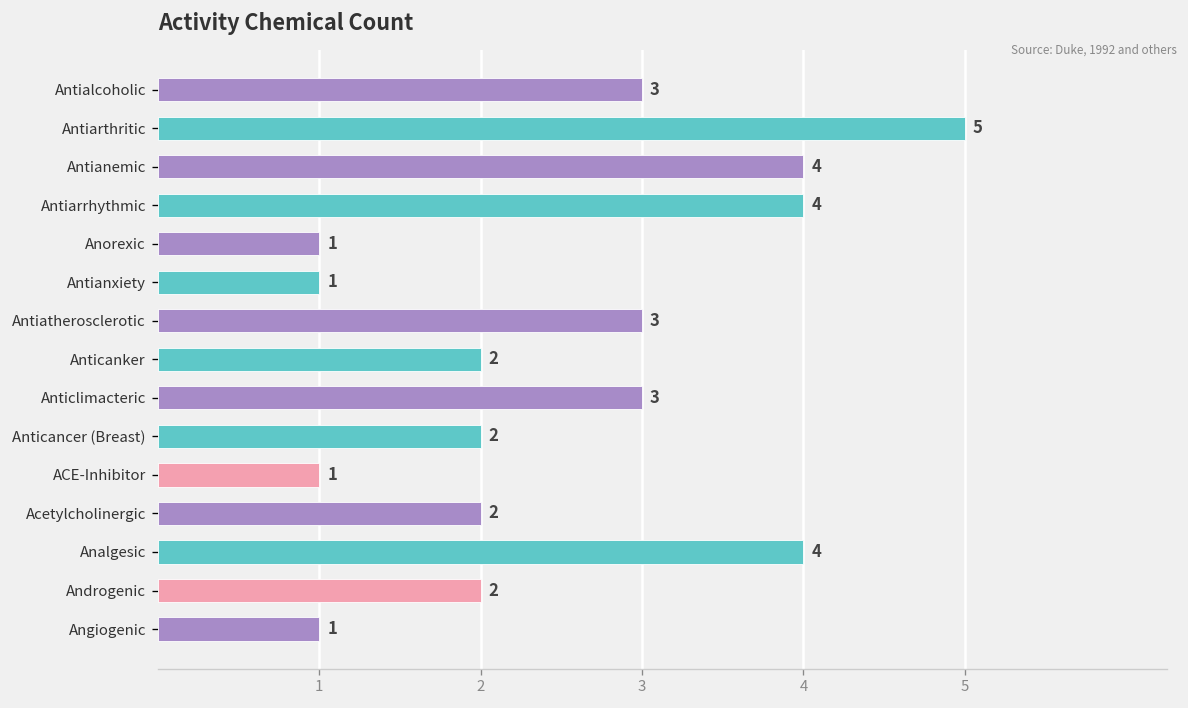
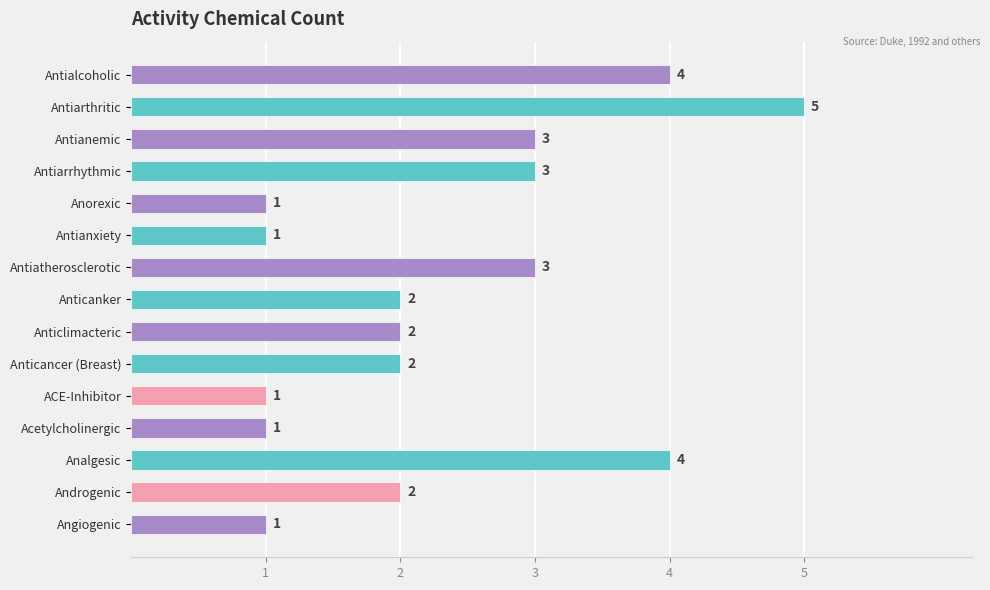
  {
-   "Antialcoholic": 3,
+   "Antialcoholic": 4,
    "Antiarthritic": 5,
-   "Antianemic": 4,
-   "Antiarrhythmic": 4,
+   "Antianemic": 3,
+   "Antiarrhythmic": 3,
    "Anorexic": 1,
    "Antianxiety": 1,
    "Antiatherosclerotic": 3,
    "Anticanker": 2,
-   "Anticlimacteric": 3,
+   "Anticlimacteric": 2,
    "Anticancer (Breast)": 2,
    "ACE-Inhibitor": 1,
-   "Acetylcholinergic": 2,
+   "Acetylcholinergic": 1,
    "Analgesic": 4,
    "Androgenic": 2,
    "Angiogenic": 1
  }
